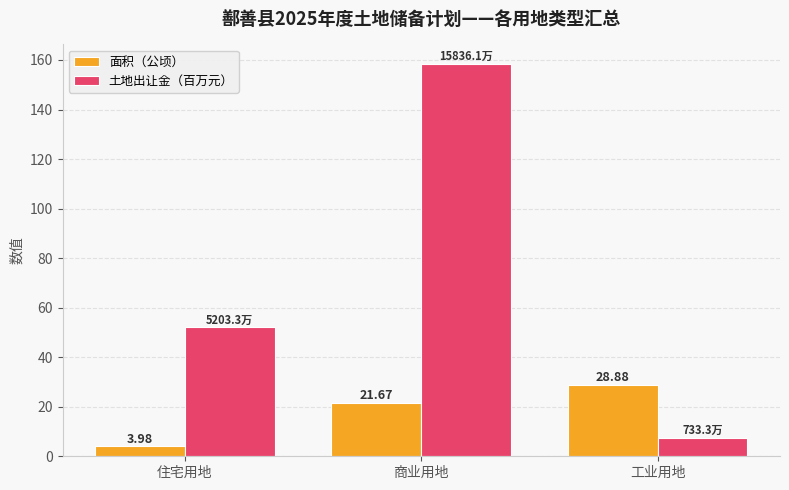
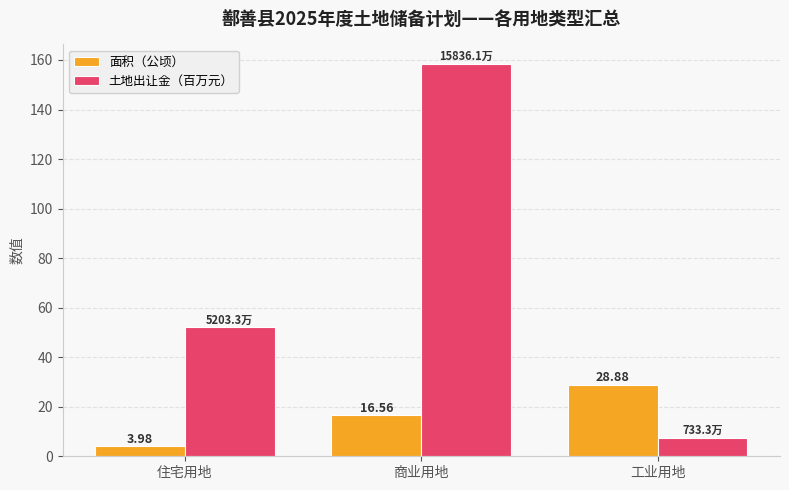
  {
    "面积（公顷）": {
      "住宅用地": 3.98,
-     "商业用地": 21.67,
+     "商业用地": 16.56,
      "工业用地": 28.88
    }
  }
